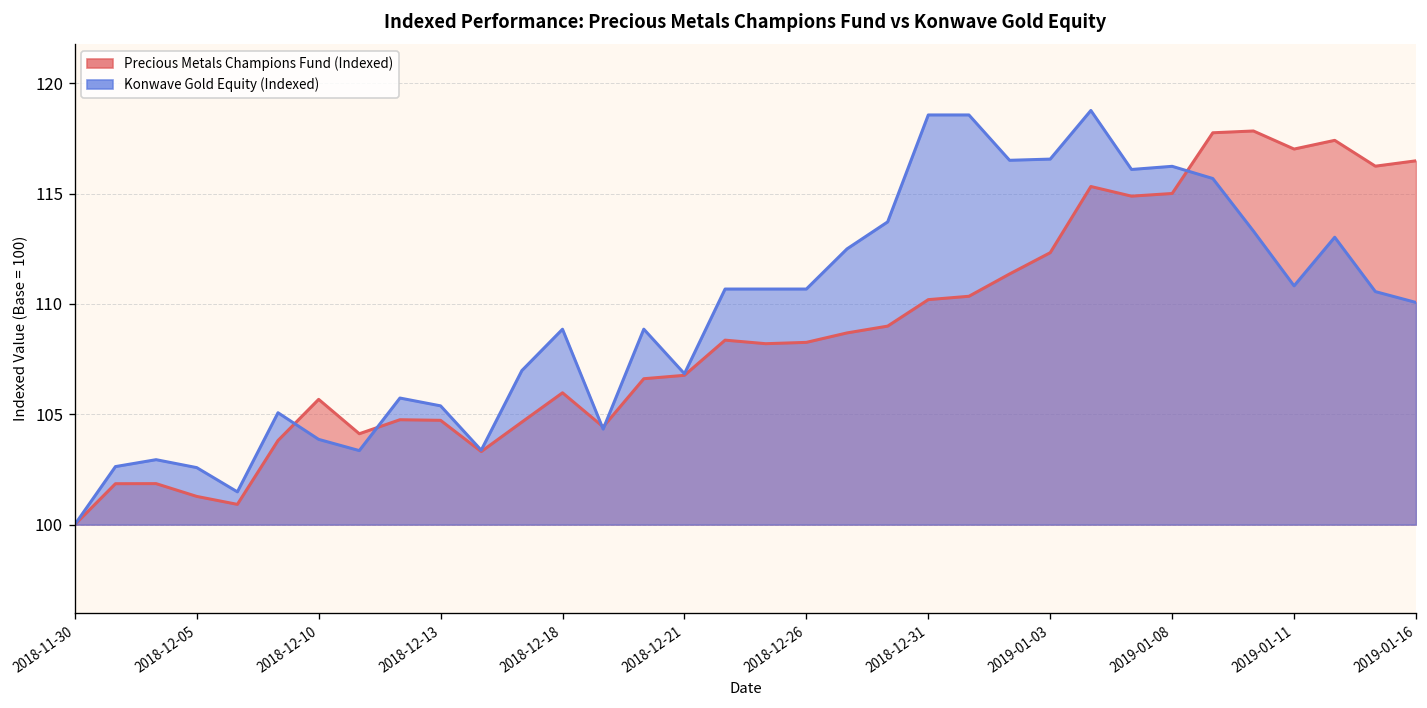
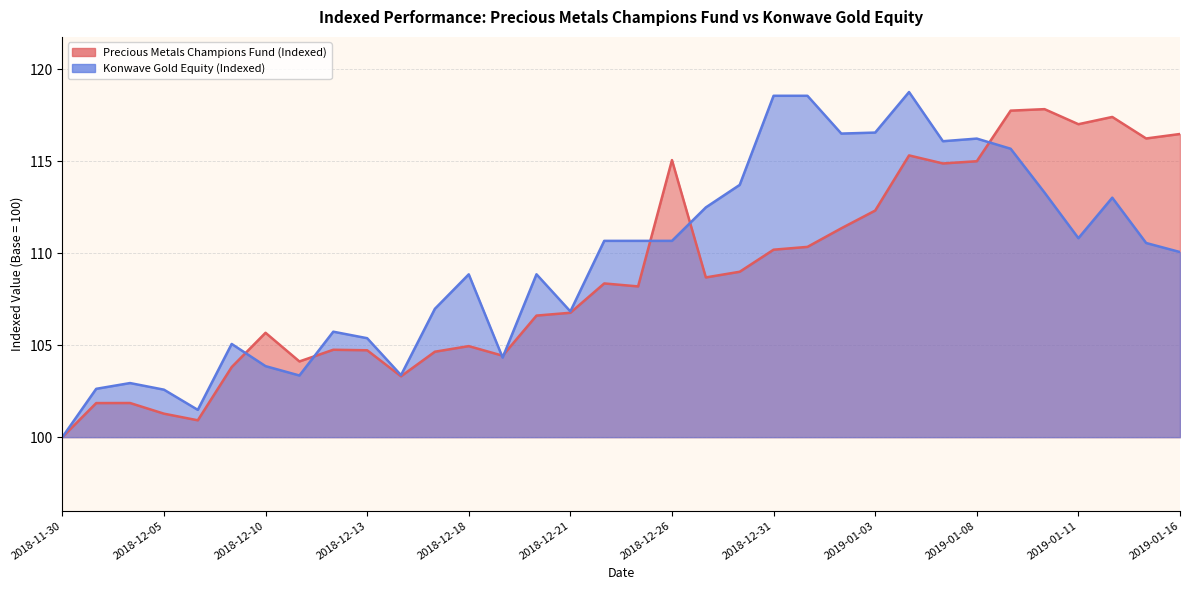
  {
    "Precious Metals Champions Fund (Indexed)": {
      "2018-12-05": 101.3,
      "2018-12-10": 105.7,
      "2018-12-13": 104.7,
-     "2018-12-18": 106.0,
-     "2018-12-26": 108.3,
+     "2018-12-18": 105.0,
+     "2018-12-26": 115.1,
      "2018-12-31": 110.2,
      "2019-01-03": 112.3,
      "2019-01-08": 115.0,
      "2019-01-11": 117.0,
      "2019-01-16": 116.5
    },
    "Konwave Gold Equity (Indexed)": {
      "2018-12-05": 102.6,
      "2018-12-10": 103.9,
      "2018-12-13": 105.4,
      "2018-12-18": 108.9,
      "2018-12-26": 110.7,
      "2018-12-31": 118.6,
      "2019-01-03": 116.6,
      "2019-01-08": 116.2,
      "2019-01-11": 110.8,
      "2019-01-16": 110.1
    }
  }
